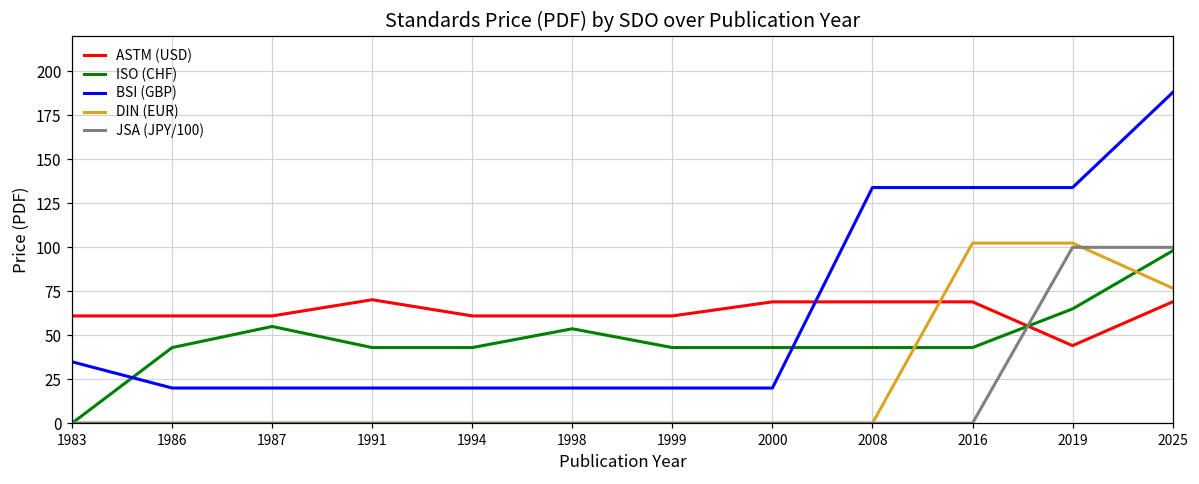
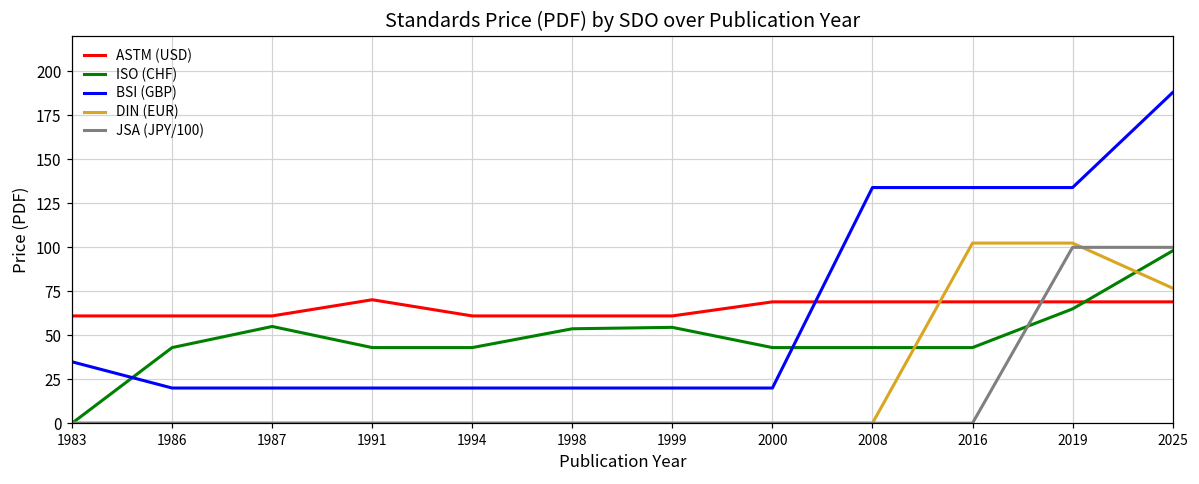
  {
    "ASTM (USD)": {
      "1983": 61,
      "1986": 61,
      "1987": 61,
      "1991": 70,
      "1994": 61,
      "1998": 61,
      "1999": 61,
      "2000": 69,
      "2008": 69,
      "2016": 69,
-     "2019": 44,
+     "2019": 69,
      "2025": 69
    },
    "ISO (CHF)": {
      "1986": 43,
      "1987": 55,
      "1991": 43,
      "1994": 43,
      "1998": 54,
-     "1999": 43,
+     "1999": 55,
      "2000": 43,
      "2008": 43,
      "2016": 43,
      "2019": 65,
      "2025": 98
    },
    "BSI (GBP)": {
      "1983": 35,
      "1986": 20,
      "1987": 20,
      "1991": 20,
      "1994": 20,
      "1998": 20,
      "1999": 20,
      "2000": 20,
      "2008": 134,
      "2016": 134,
      "2019": 134,
      "2025": 188
    },
    "DIN (EUR)": {
      "2016": 102,
      "2019": 102,
      "2025": 77
    },
    "JSA (JPY/100)": {
      "2016": 0,
      "2019": 100,
      "2025": 100
    }
  }
